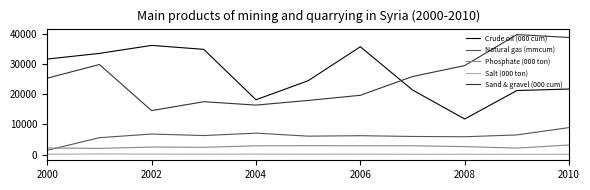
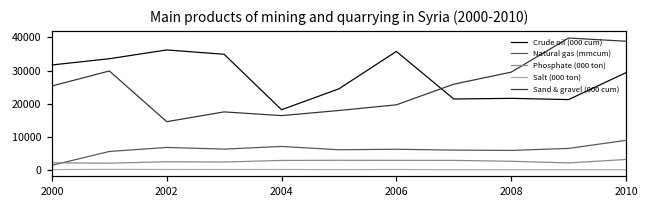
  {
    "Crude oil (000 cum)": {
      "2000": 32000,
      "2002": 36000,
      "2004": 18000,
      "2006": 36000,
-     "2008": 12000,
-     "2010": 22000
+     "2008": 22000,
+     "2010": 29000
    }
  }
